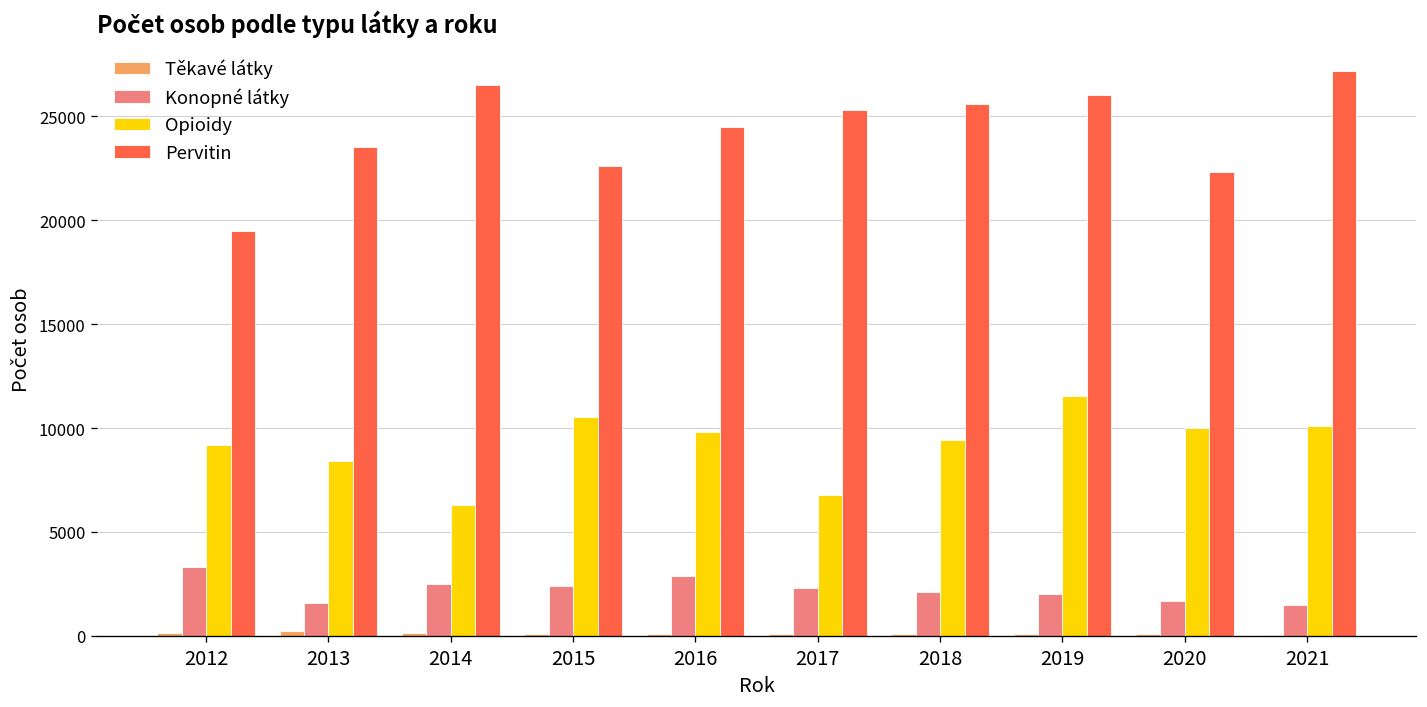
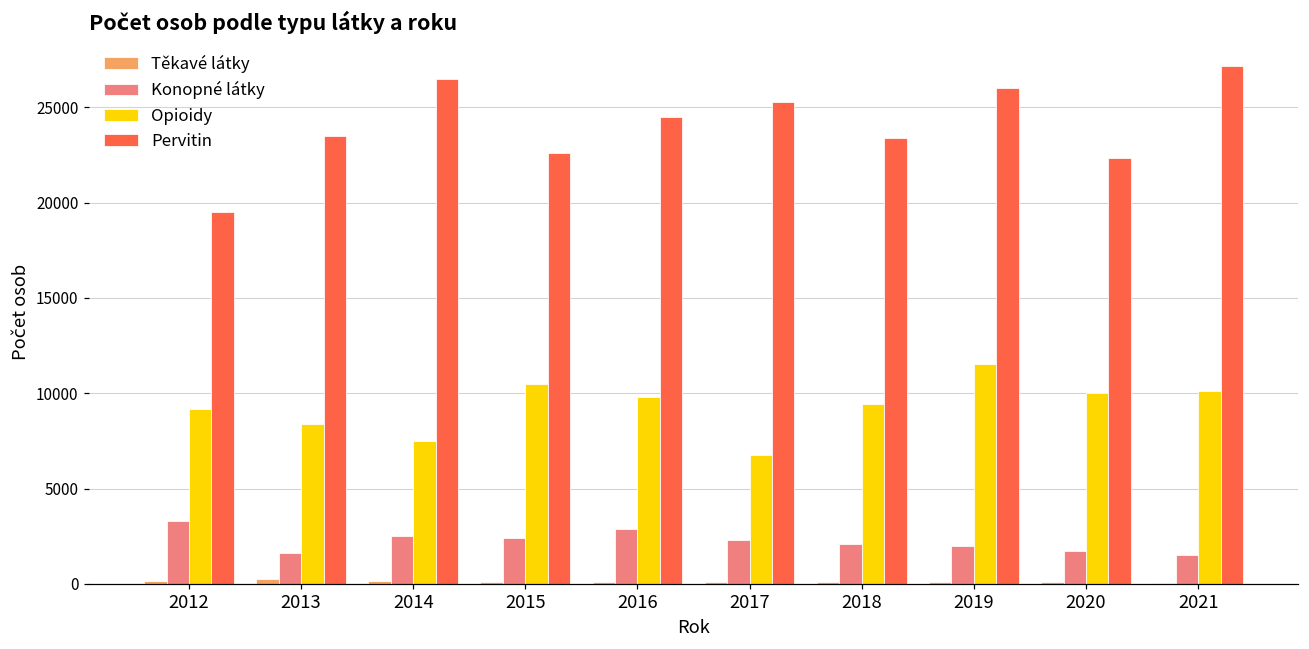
  {
    "Opioidy": {
      "2012": 9200,
      "2013": 8400,
-     "2014": 6300,
+     "2014": 7500,
      "2015": 10500,
      "2016": 9800,
      "2017": 6800,
      "2018": 9400,
      "2019": 11600,
      "2020": 10000,
      "2021": 10100
    },
    "Pervitin": {
      "2012": 19500,
      "2013": 23500,
      "2014": 26500,
      "2015": 22600,
      "2016": 24500,
      "2017": 25300,
-     "2018": 25600,
+     "2018": 23400,
      "2019": 26000,
      "2020": 22300,
      "2021": 27200
    }
  }
